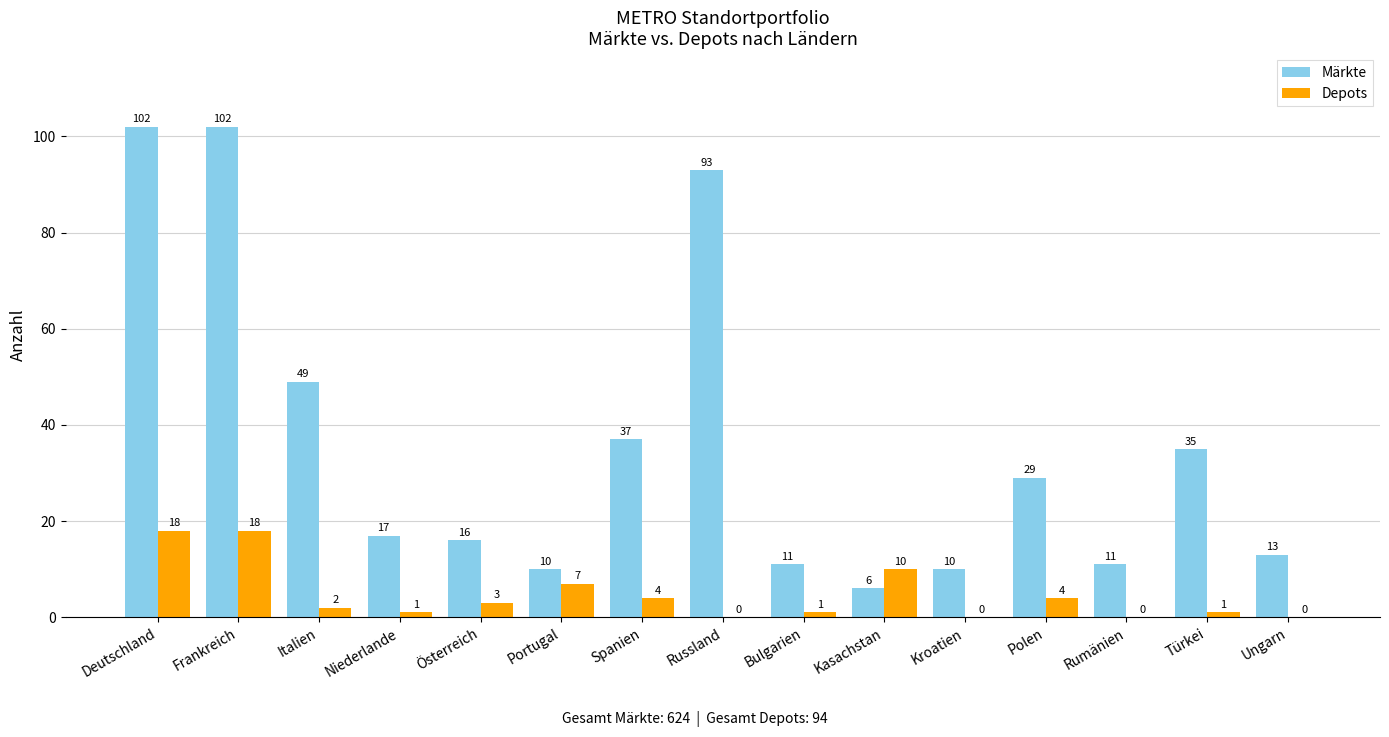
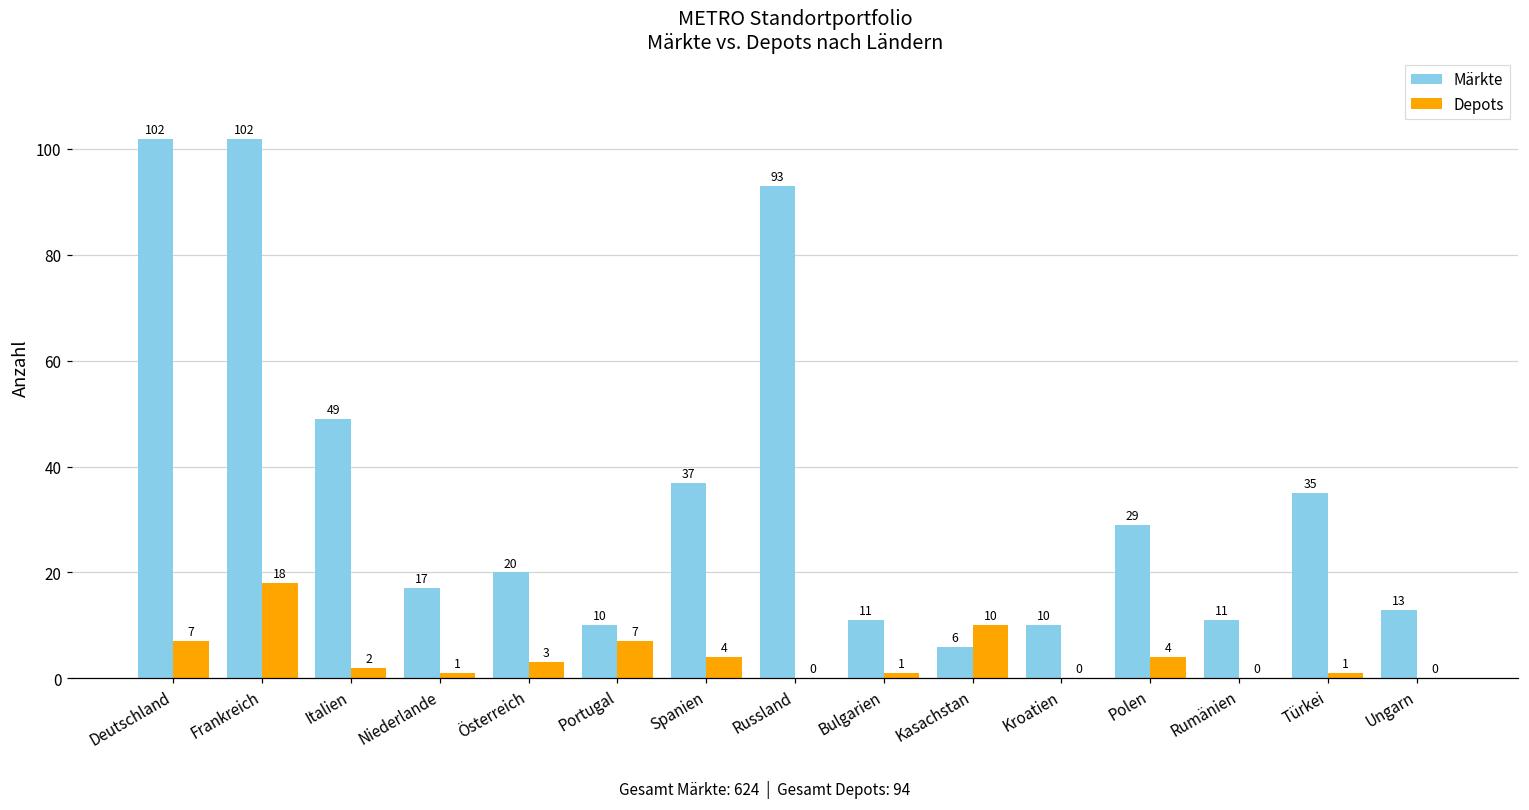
  {
    "Märkte": {
      "Deutschland": 102,
      "Frankreich": 102,
      "Italien": 49,
      "Niederlande": 17,
-     "Österreich": 16,
+     "Österreich": 20,
      "Portugal": 10,
      "Spanien": 37,
      "Russland": 93,
      "Bulgarien": 11,
      "Kasachstan": 6,
      "Kroatien": 10,
      "Polen": 29,
      "Rumänien": 11,
      "Türkei": 35,
      "Ungarn": 13
    },
    "Depots": {
-     "Deutschland": 18,
+     "Deutschland": 7,
      "Frankreich": 18,
      "Italien": 2,
      "Niederlande": 1,
      "Österreich": 3,
      "Portugal": 7,
      "Spanien": 4,
      "Russland": 0,
      "Bulgarien": 1,
      "Kasachstan": 10,
      "Kroatien": 0,
      "Polen": 4,
      "Rumänien": 0,
      "Türkei": 1,
      "Ungarn": 0
    }
  }
